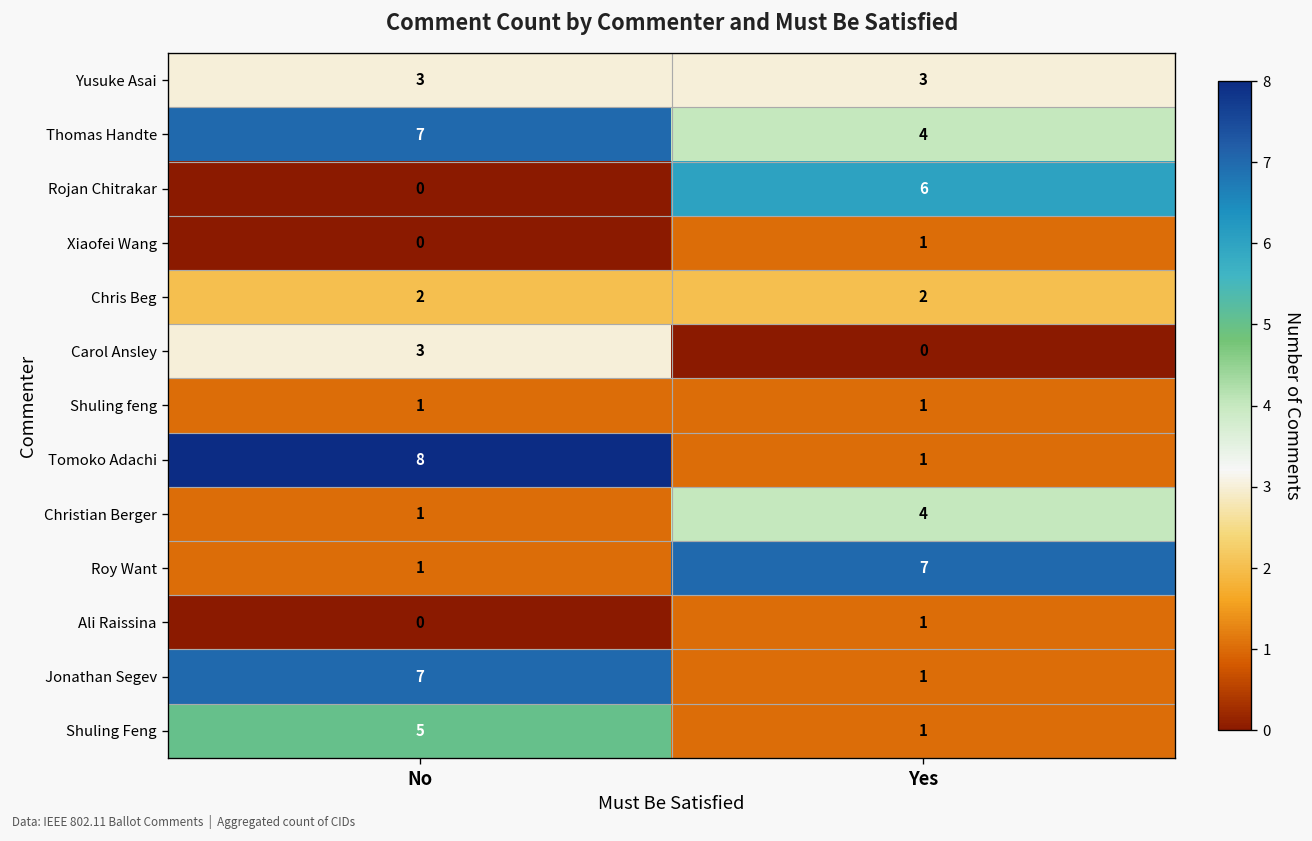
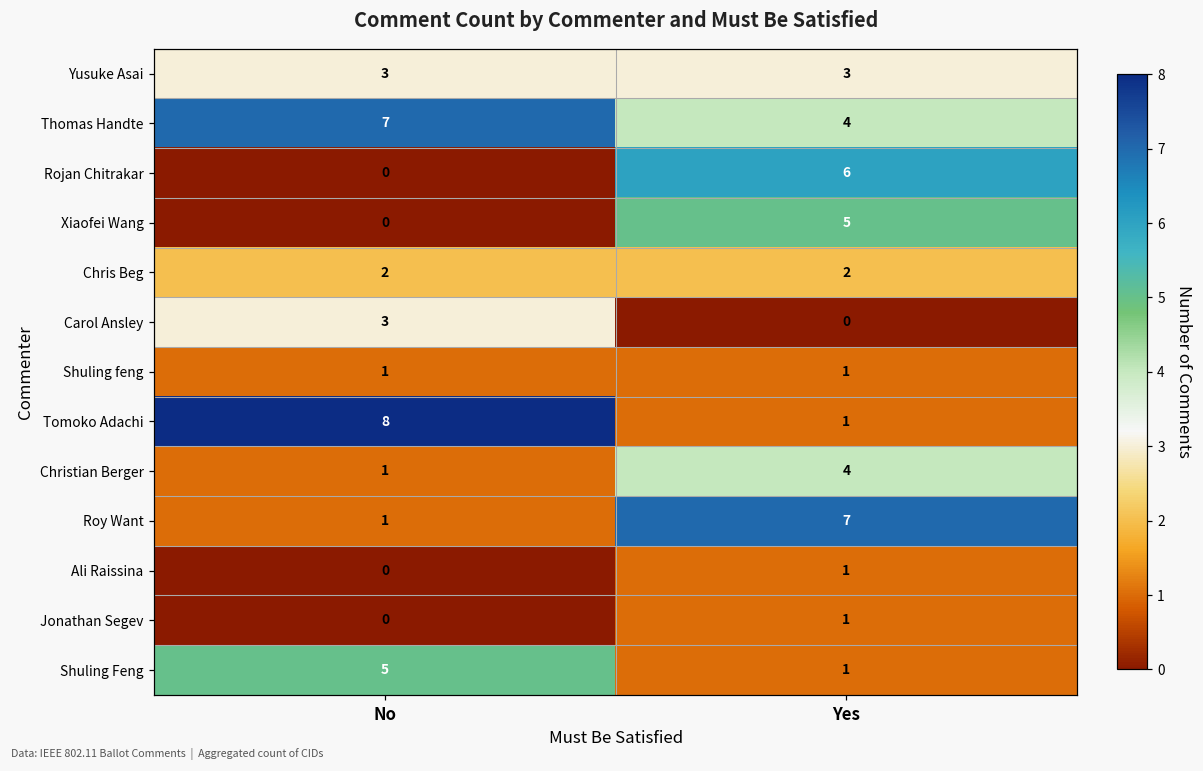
  {
    "Yusuke Asai": {
      "No": 3,
      "Yes": 3
    },
    "Thomas Handte": {
      "No": 7,
      "Yes": 4
    },
    "Rojan Chitrakar": {
      "No": 0,
      "Yes": 6
    },
    "Xiaofei Wang": {
      "No": 0,
-     "Yes": 1
+     "Yes": 5
    },
    "Chris Beg": {
      "No": 2,
      "Yes": 2
    },
    "Carol Ansley": {
      "No": 3,
      "Yes": 0
    },
    "Shuling feng": {
      "No": 1,
      "Yes": 1
    },
    "Tomoko Adachi": {
      "No": 8,
      "Yes": 1
    },
    "Christian Berger": {
      "No": 1,
      "Yes": 4
    },
    "Roy Want": {
      "No": 1,
      "Yes": 7
    },
    "Ali Raissina": {
      "No": 0,
      "Yes": 1
    },
    "Jonathan Segev": {
-     "No": 7,
+     "No": 0,
      "Yes": 1
    },
    "Shuling Feng": {
      "No": 5,
      "Yes": 1
    }
  }
